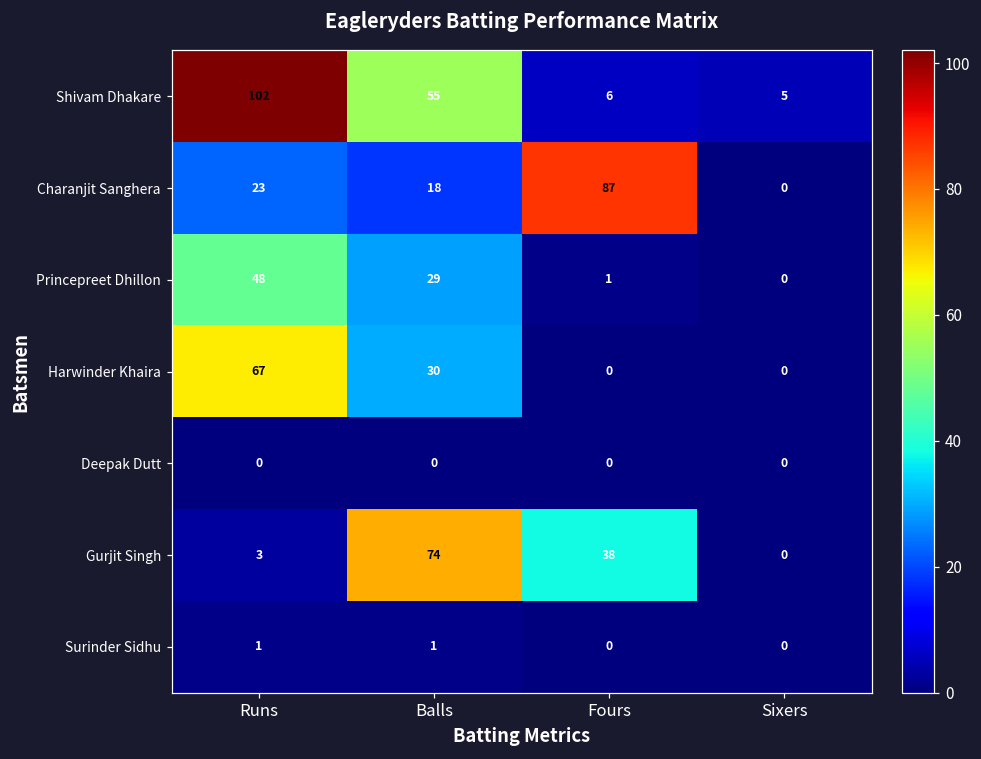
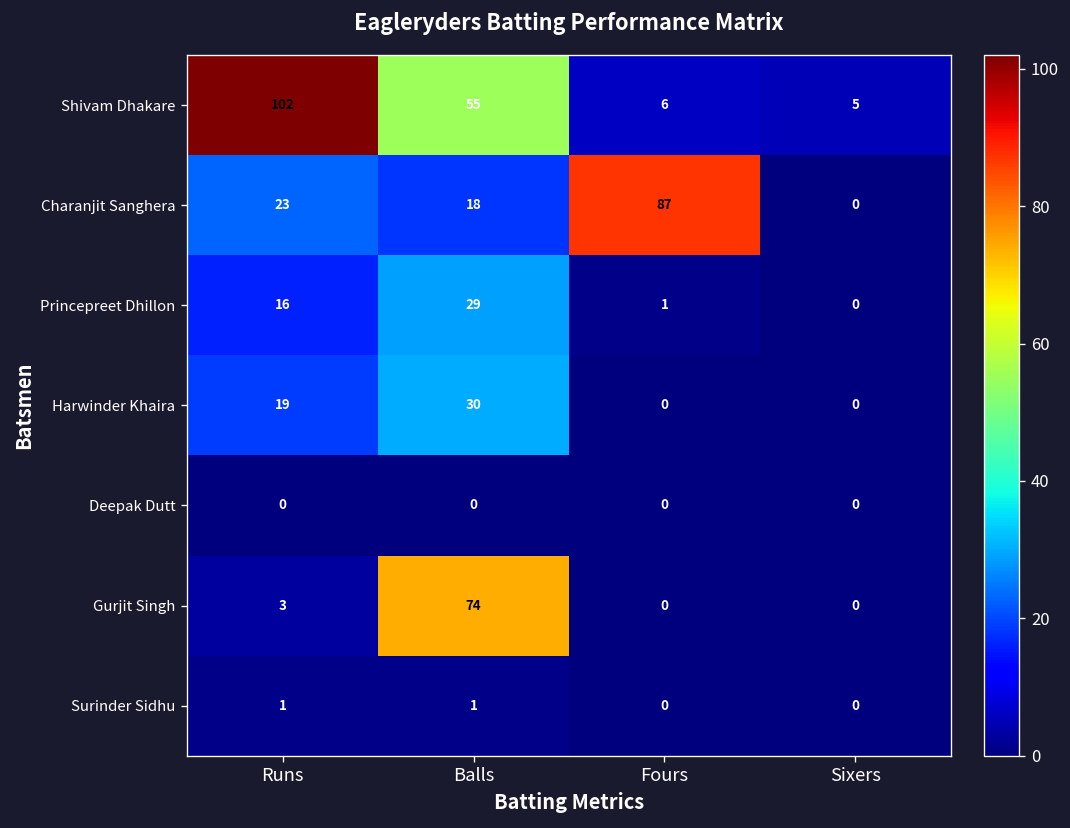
  {
    "Shivam Dhakare": {
      "Runs": 102,
      "Balls": 55,
      "Fours": 6,
      "Sixers": 5
    },
    "Charanjit Sanghera": {
      "Runs": 23,
      "Balls": 18,
      "Fours": 87,
      "Sixers": 0
    },
    "Princepreet Dhillon": {
-     "Runs": 48,
+     "Runs": 16,
      "Balls": 29,
      "Fours": 1,
      "Sixers": 0
    },
    "Harwinder Khaira": {
-     "Runs": 67,
+     "Runs": 19,
      "Balls": 30,
      "Fours": 0,
      "Sixers": 0
    },
    "Deepak Dutt": {
      "Runs": 0,
      "Balls": 0,
      "Fours": 0,
      "Sixers": 0
    },
    "Gurjit Singh": {
      "Runs": 3,
      "Balls": 74,
-     "Fours": 38,
+     "Fours": 0,
      "Sixers": 0
    },
    "Surinder Sidhu": {
      "Runs": 1,
      "Balls": 1,
      "Fours": 0,
      "Sixers": 0
    }
  }
